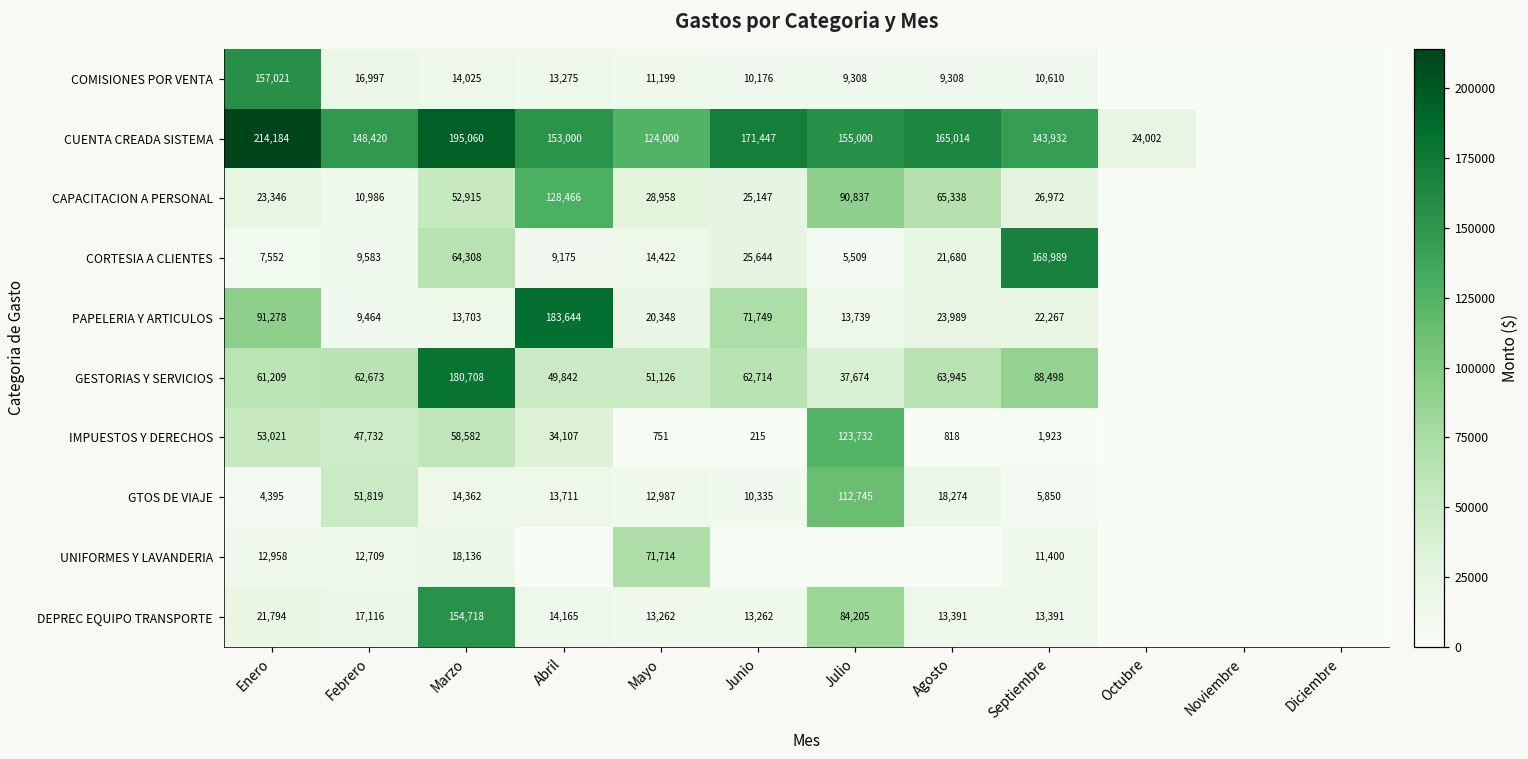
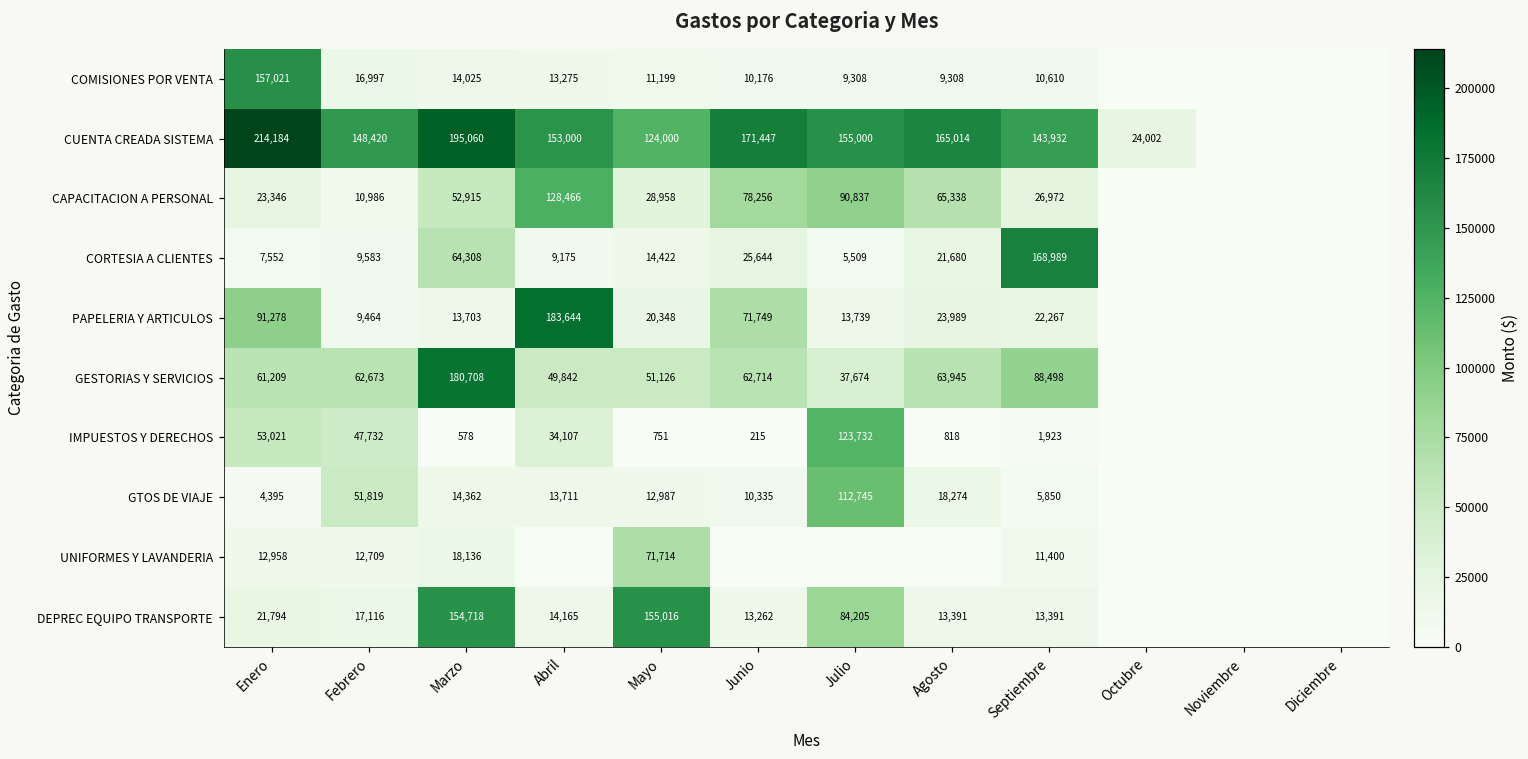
  {
    "COMISIONES POR VENTA": {
      "Enero": "157,021",
      "Febrero": "16,997",
      "Marzo": "14,025",
      "Abril": "13,275",
      "Mayo": "11,199",
      "Junio": "10,176",
      "Julio": "9,308",
      "Agosto": "9,308",
      "Septiembre": "10,610"
    },
    "CUENTA CREADA SISTEMA": {
      "Enero": "214,184",
      "Febrero": "148,420",
      "Marzo": "195,060",
      "Abril": "153,000",
      "Mayo": "124,000",
      "Junio": "171,447",
      "Julio": "155,000",
      "Agosto": "165,014",
      "Septiembre": "143,932",
      "Octubre": "24,002"
    },
    "CAPACITACION A PERSONAL": {
      "Enero": "23,346",
      "Febrero": "10,986",
      "Marzo": "52,915",
      "Abril": "128,466",
      "Mayo": "28,958",
-     "Junio": "25,147",
+     "Junio": "78,256",
      "Julio": "90,837",
      "Agosto": "65,338",
      "Septiembre": "26,972"
    },
    "CORTESIA A CLIENTES": {
      "Enero": "7,552",
      "Febrero": "9,583",
      "Marzo": "64,308",
      "Abril": "9,175",
      "Mayo": "14,422",
      "Junio": "25,644",
      "Julio": "5,509",
      "Agosto": "21,680",
      "Septiembre": "168,989"
    },
    "PAPELERIA Y ARTICULOS": {
      "Enero": "91,278",
      "Febrero": "9,464",
      "Marzo": "13,703",
      "Abril": "183,644",
      "Mayo": "20,348",
      "Junio": "71,749",
      "Julio": "13,739",
      "Agosto": "23,989",
      "Septiembre": "22,267"
    },
    "GESTORIAS Y SERVICIOS": {
      "Enero": "61,209",
      "Febrero": "62,673",
      "Marzo": "180,708",
      "Abril": "49,842",
      "Mayo": "51,126",
      "Junio": "62,714",
      "Julio": "37,674",
      "Agosto": "63,945",
      "Septiembre": "88,498"
    },
    "IMPUESTOS Y DERECHOS": {
      "Enero": "53,021",
      "Febrero": "47,732",
-     "Marzo": "58,582",
+     "Marzo": "578",
      "Abril": "34,107",
      "Mayo": "751",
      "Junio": "215",
      "Julio": "123,732",
      "Agosto": "818",
      "Septiembre": "1,923"
    },
    "GTOS DE VIAJE": {
      "Enero": "4,395",
      "Febrero": "51,819",
      "Marzo": "14,362",
      "Abril": "13,711",
      "Mayo": "12,987",
      "Junio": "10,335",
      "Julio": "112,745",
      "Agosto": "18,274",
      "Septiembre": "5,850"
    },
    "UNIFORMES Y LAVANDERIA": {
      "Enero": "12,958",
      "Febrero": "12,709",
      "Marzo": "18,136",
      "Mayo": "71,714",
      "Septiembre": "11,400"
    },
    "DEPREC EQUIPO TRANSPORTE": {
      "Enero": "21,794",
      "Febrero": "17,116",
      "Marzo": "154,718",
      "Abril": "14,165",
-     "Mayo": "13,262",
+     "Mayo": "155,016",
      "Junio": "13,262",
      "Julio": "84,205",
      "Agosto": "13,391",
      "Septiembre": "13,391"
    }
  }
